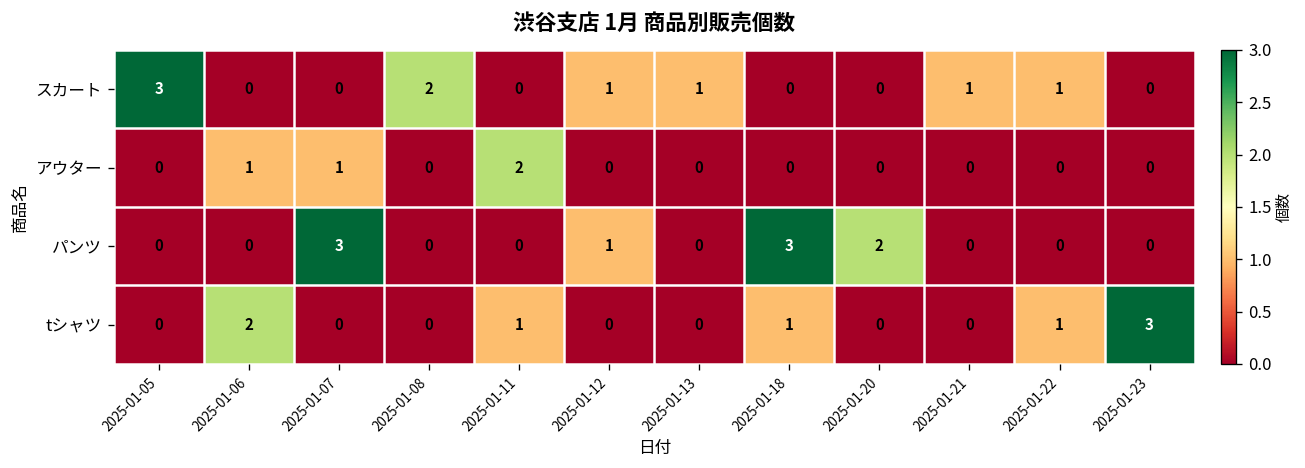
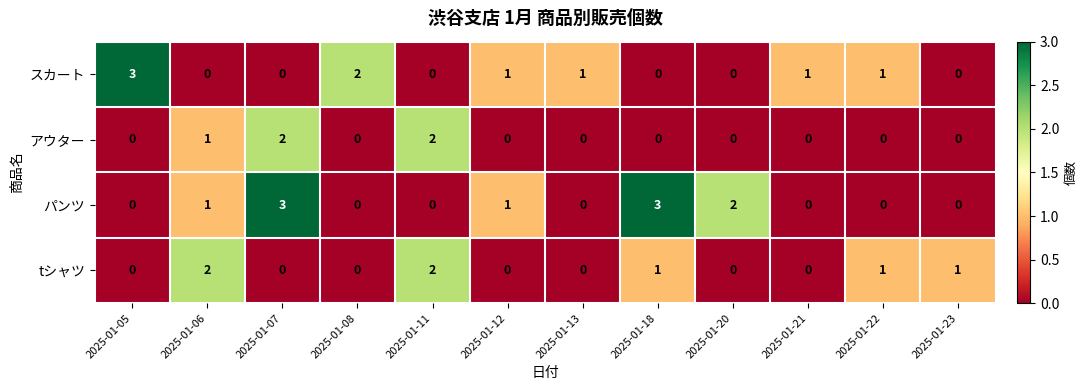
  {
    "スカート": {
      "2025-01-05": 3,
      "2025-01-06": 0,
      "2025-01-07": 0,
      "2025-01-08": 2,
      "2025-01-11": 0,
      "2025-01-12": 1,
      "2025-01-13": 1,
      "2025-01-18": 0,
      "2025-01-20": 0,
      "2025-01-21": 1,
      "2025-01-22": 1,
      "2025-01-23": 0
    },
    "アウター": {
      "2025-01-05": 0,
      "2025-01-06": 1,
-     "2025-01-07": 1,
+     "2025-01-07": 2,
      "2025-01-08": 0,
      "2025-01-11": 2,
      "2025-01-12": 0,
      "2025-01-13": 0,
      "2025-01-18": 0,
      "2025-01-20": 0,
      "2025-01-21": 0,
      "2025-01-22": 0,
      "2025-01-23": 0
    },
    "パンツ": {
      "2025-01-05": 0,
-     "2025-01-06": 0,
+     "2025-01-06": 1,
      "2025-01-07": 3,
      "2025-01-08": 0,
      "2025-01-11": 0,
      "2025-01-12": 1,
      "2025-01-13": 0,
      "2025-01-18": 3,
      "2025-01-20": 2,
      "2025-01-21": 0,
      "2025-01-22": 0,
      "2025-01-23": 0
    },
    "tシャツ": {
      "2025-01-05": 0,
      "2025-01-06": 2,
      "2025-01-07": 0,
      "2025-01-08": 0,
-     "2025-01-11": 1,
+     "2025-01-11": 2,
      "2025-01-12": 0,
      "2025-01-13": 0,
      "2025-01-18": 1,
      "2025-01-20": 0,
      "2025-01-21": 0,
      "2025-01-22": 1,
-     "2025-01-23": 3
+     "2025-01-23": 1
    }
  }
